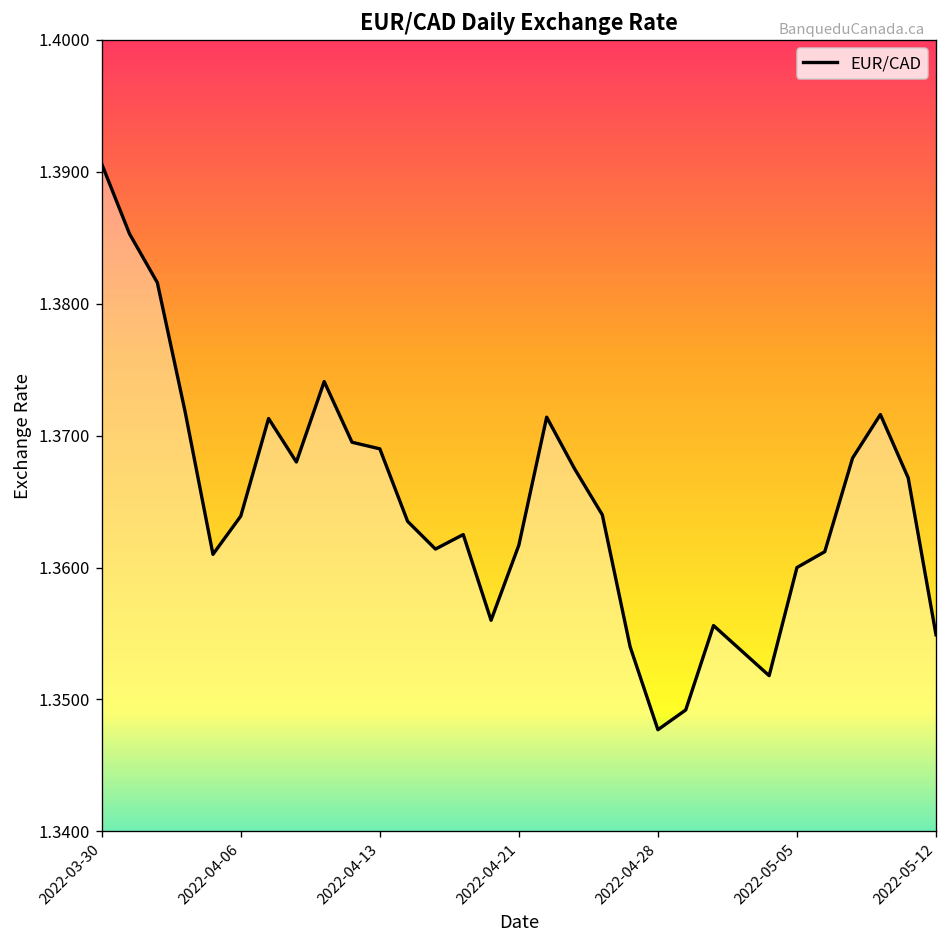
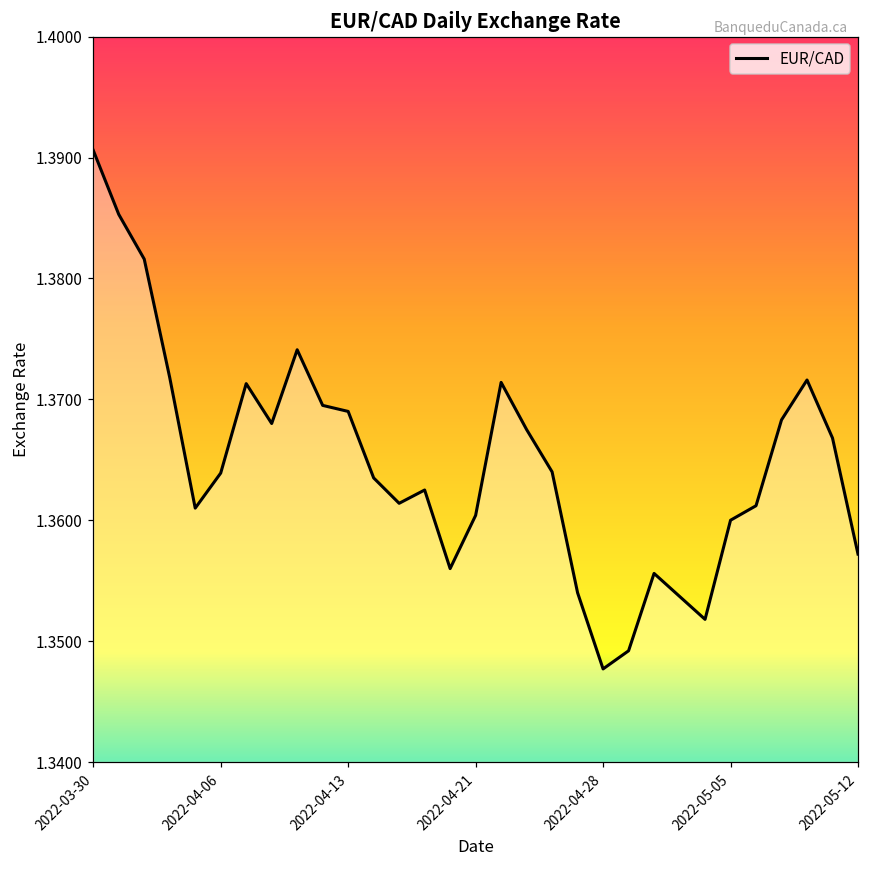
  {
    "2022-03-30": 1.3906,
    "2022-04-06": 1.3639,
    "2022-04-13": 1.3690,
-   "2022-04-21": 1.3617,
+   "2022-04-21": 1.3604,
    "2022-04-28": 1.3477,
    "2022-05-05": 1.3600,
-   "2022-05-12": 1.3549
+   "2022-05-12": 1.3572
  }
